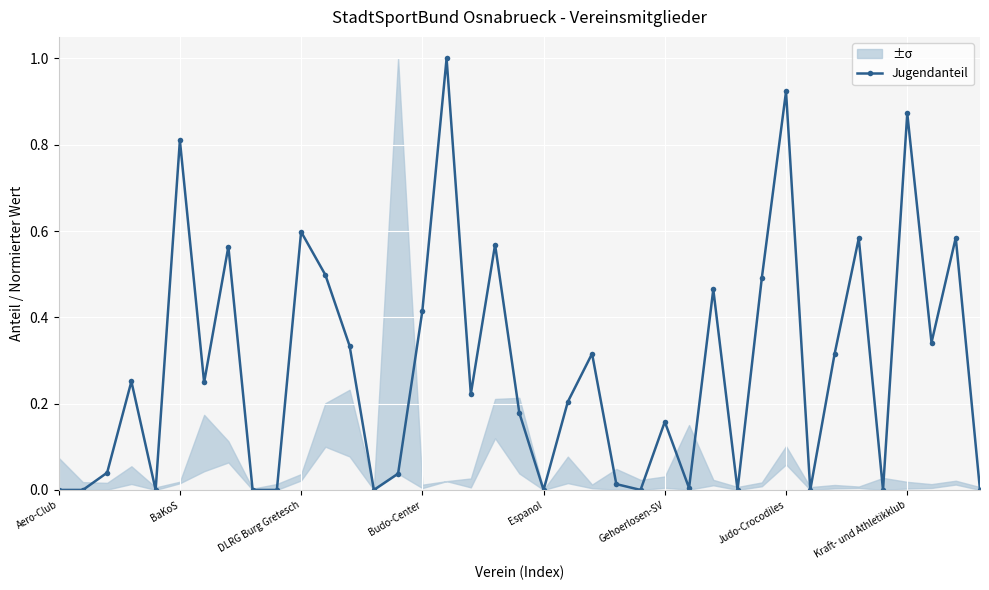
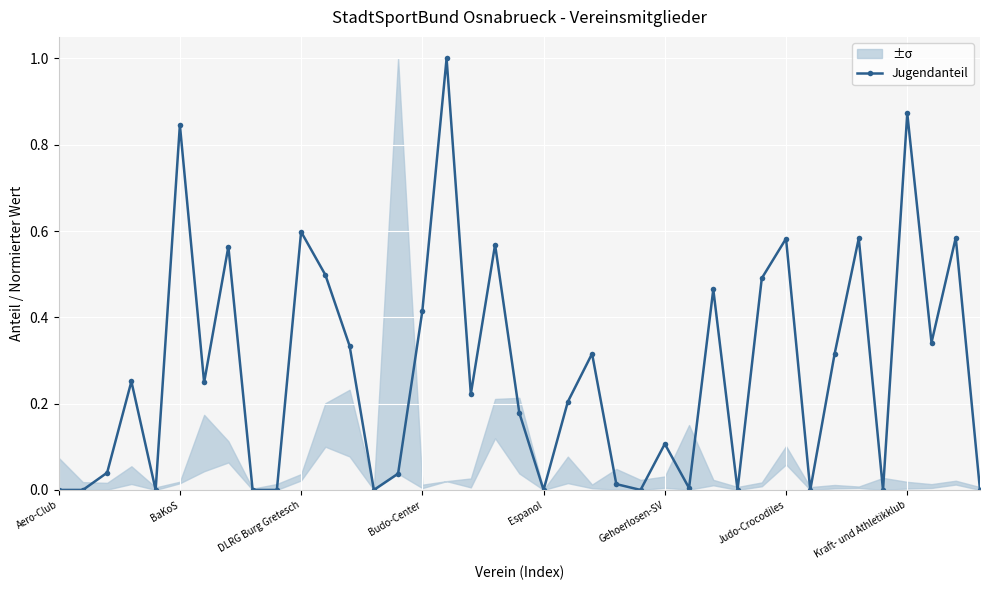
  {
    "Jugendanteil": {
      "Aero-Club": 0.00,
-     "BaKoS": 0.81,
+     "BaKoS": 0.85,
      "DLRG Burg Gretesch": 0.60,
      "Budo-Center": 0.41,
-     "Gehoerlosen-SV": 0.16,
-     "Judo-Crocodiles": 0.92,
+     "Gehoerlosen-SV": 0.11,
+     "Judo-Crocodiles": 0.58,
      "Kraft- und Athletikklub": 0.87
    },
    "±σ": {
      "Aero-Club": 0.07
    }
  }
